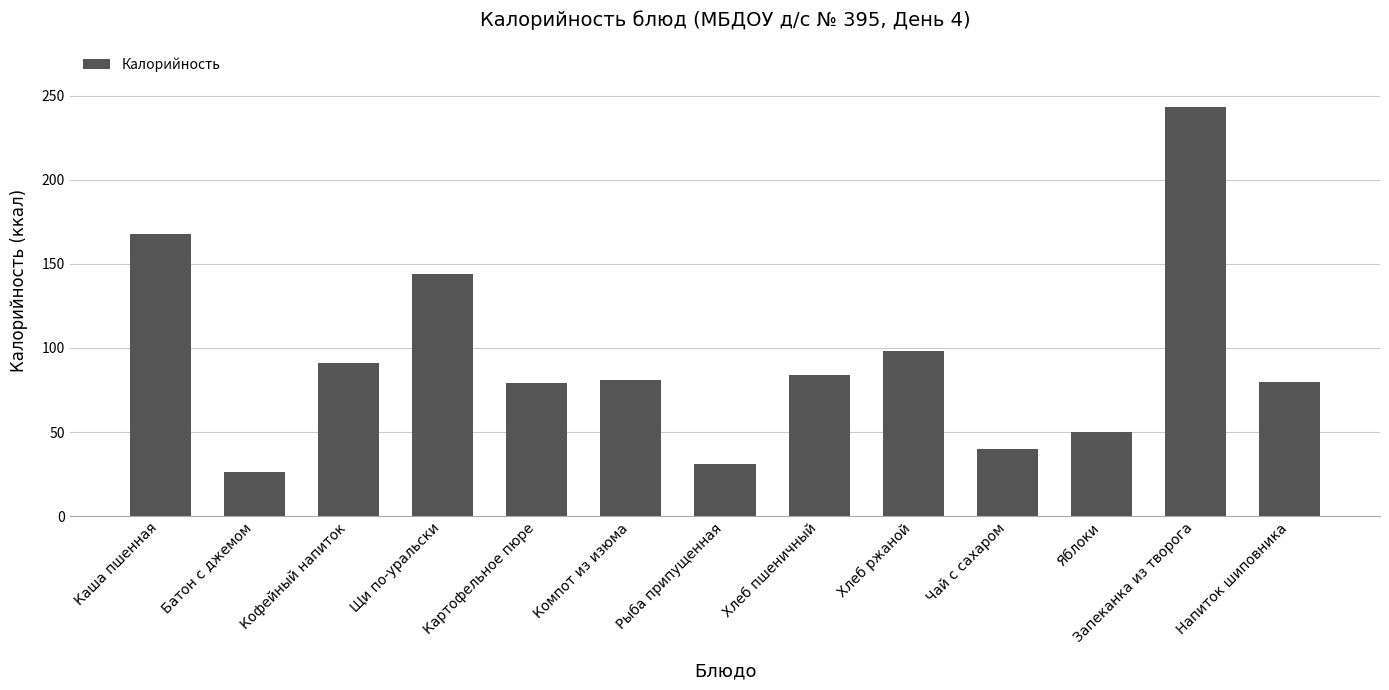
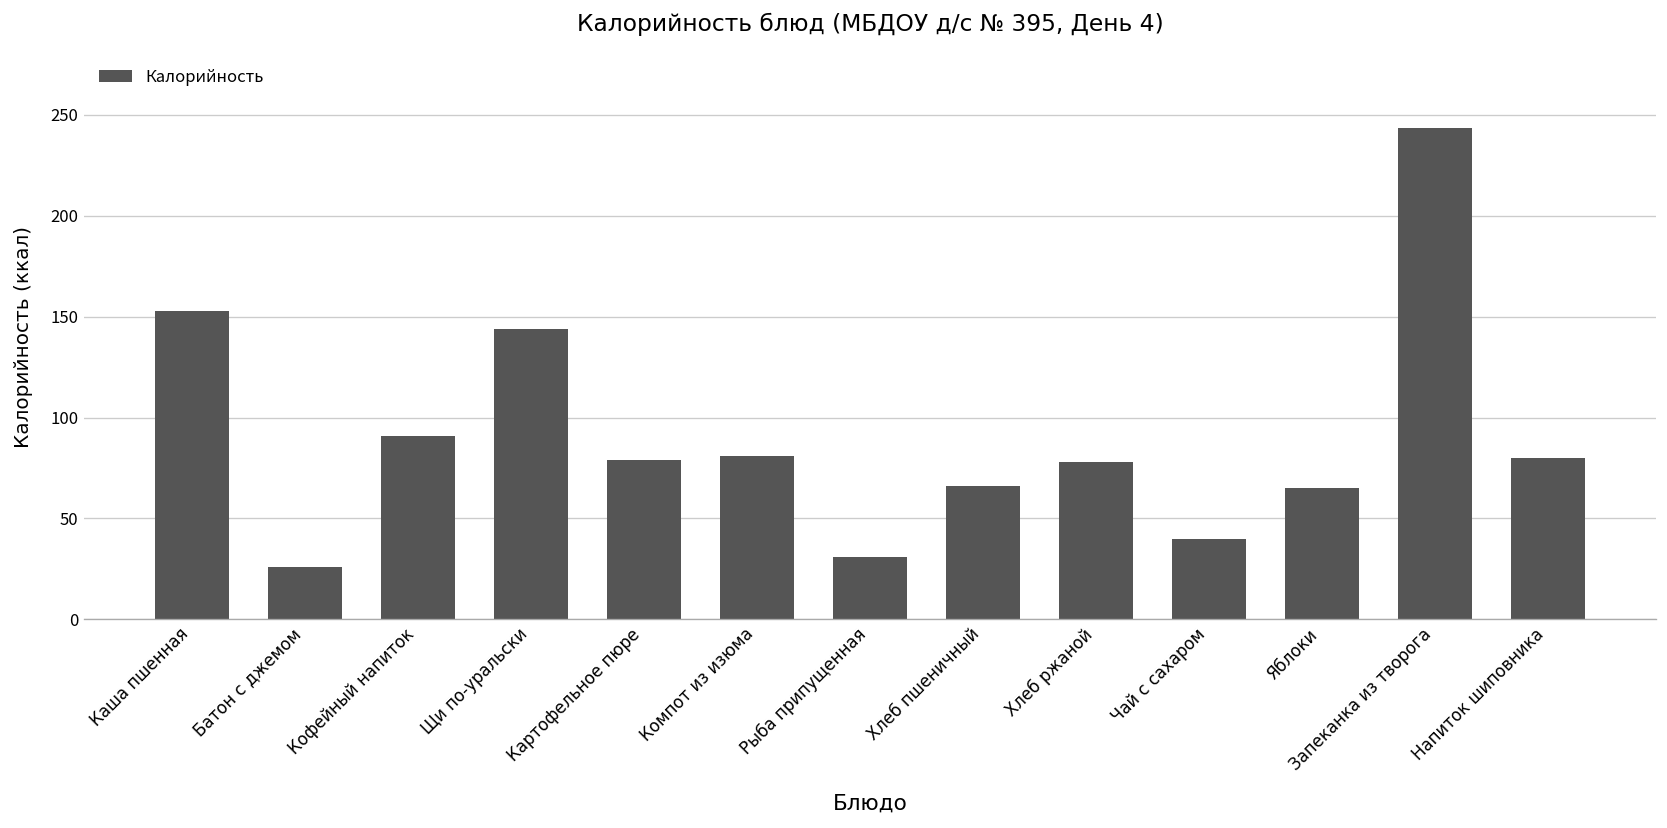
  {
-   "Каша пшенная": 168,
+   "Каша пшенная": 153,
    "Батон с джемом": 26,
    "Кофейный напиток": 91,
    "Щи по-уральски": 144,
    "Картофельное пюре": 79,
    "Компот из изюма": 81,
    "Рыба припущенная": 31,
-   "Хлеб пшеничный": 84,
-   "Хлеб ржаной": 98,
+   "Хлеб пшеничный": 66,
+   "Хлеб ржаной": 78,
    "Чай с сахаром": 40,
-   "Яблоки": 50,
+   "Яблоки": 65,
    "Запеканка из творога": 243,
    "Напиток шиповника": 80
  }
